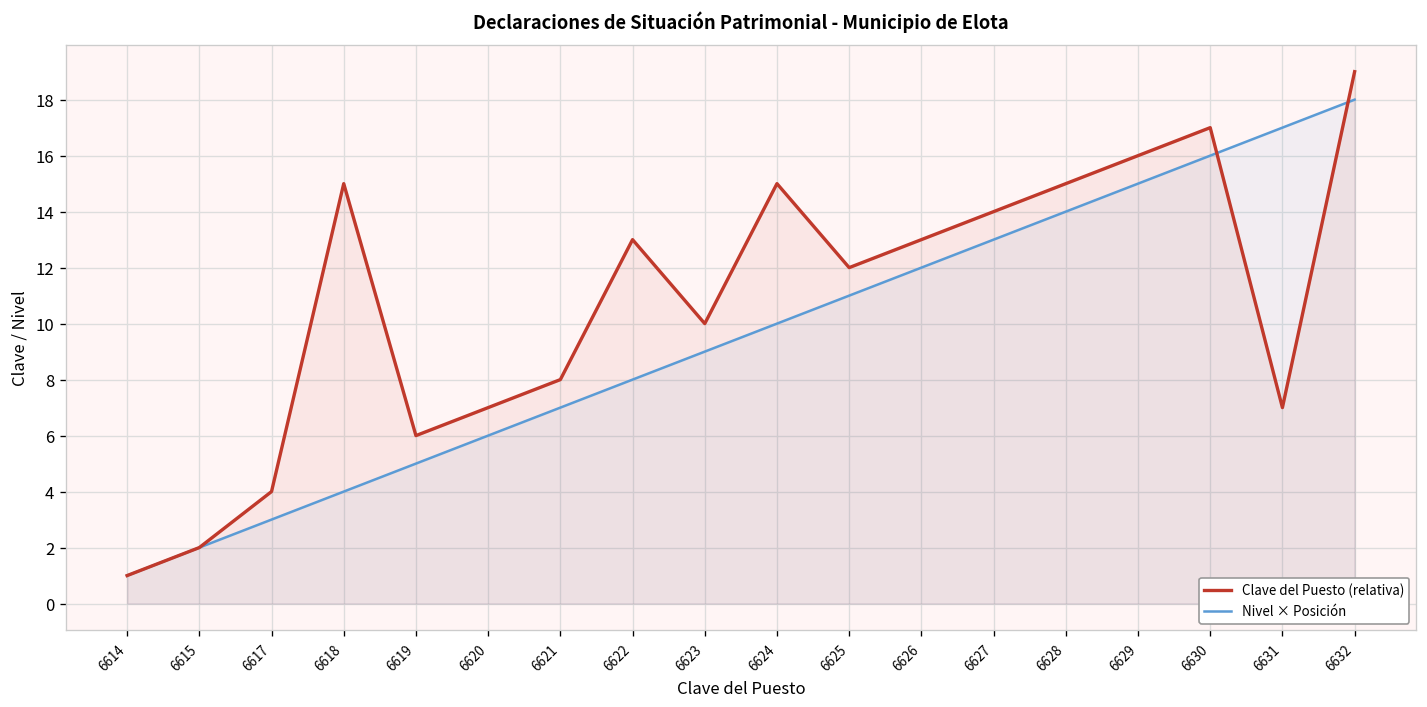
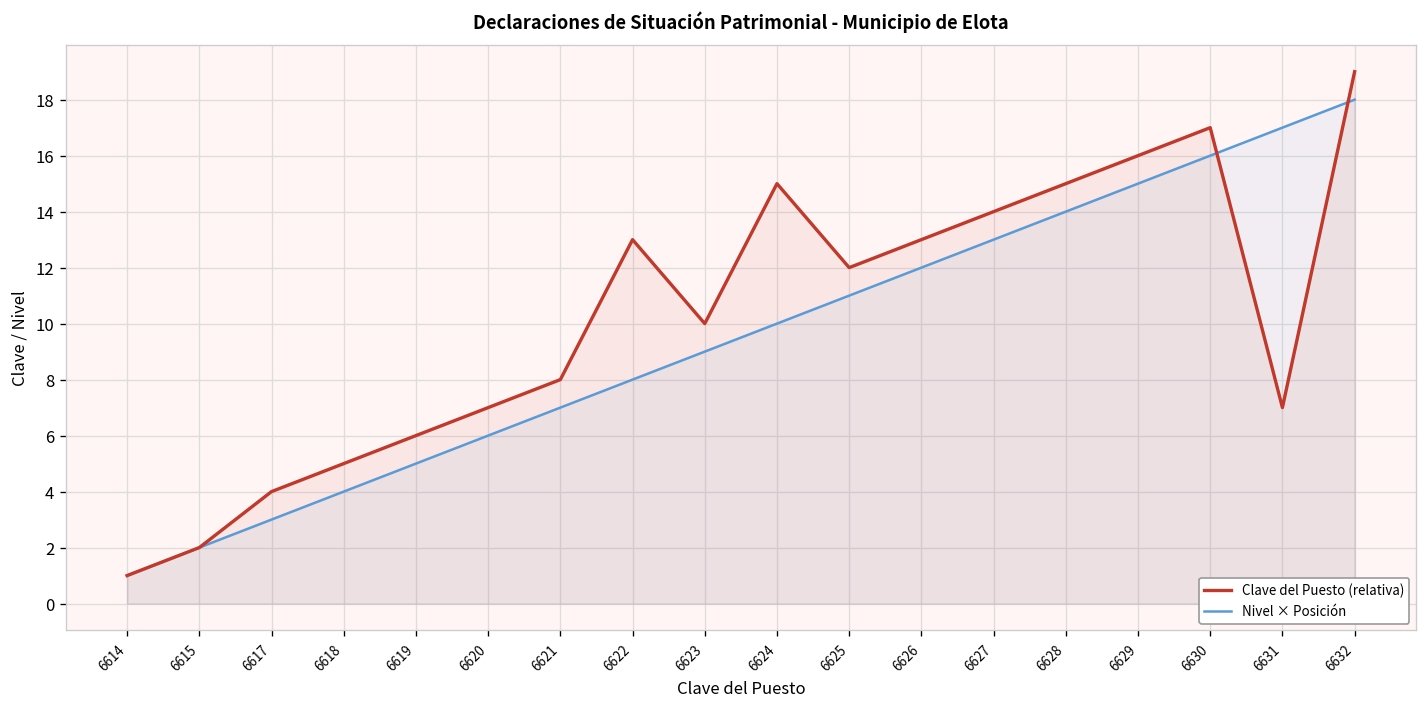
  {
    "Clave del Puesto (relativa)": {
      "6617": 4.0,
-     "6618": 15.0,
+     "6618": 5.0,
      "6619": 6.0,
      "6620": 7.0,
      "6621": 8.0,
      "6622": 13.0,
      "6623": 10.0,
      "6624": 15.0,
      "6625": 12.0,
      "6626": 13.0,
      "6627": 14.0,
      "6628": 15.0,
      "6629": 16.0,
      "6630": 17.0,
      "6631": 7.0,
      "6632": 19.0
    },
    "Nivel × Posición": {
      "6617": 3.0,
      "6618": 4.0,
      "6619": 5.0,
      "6620": 6.0,
      "6621": 7.0,
      "6622": 8.0,
      "6623": 9.0,
      "6624": 10.0,
      "6625": 11.0,
      "6626": 12.0,
      "6627": 13.0,
      "6628": 14.0,
      "6629": 15.0,
      "6630": 16.0,
      "6631": 17.0,
      "6632": 18.0
    }
  }
